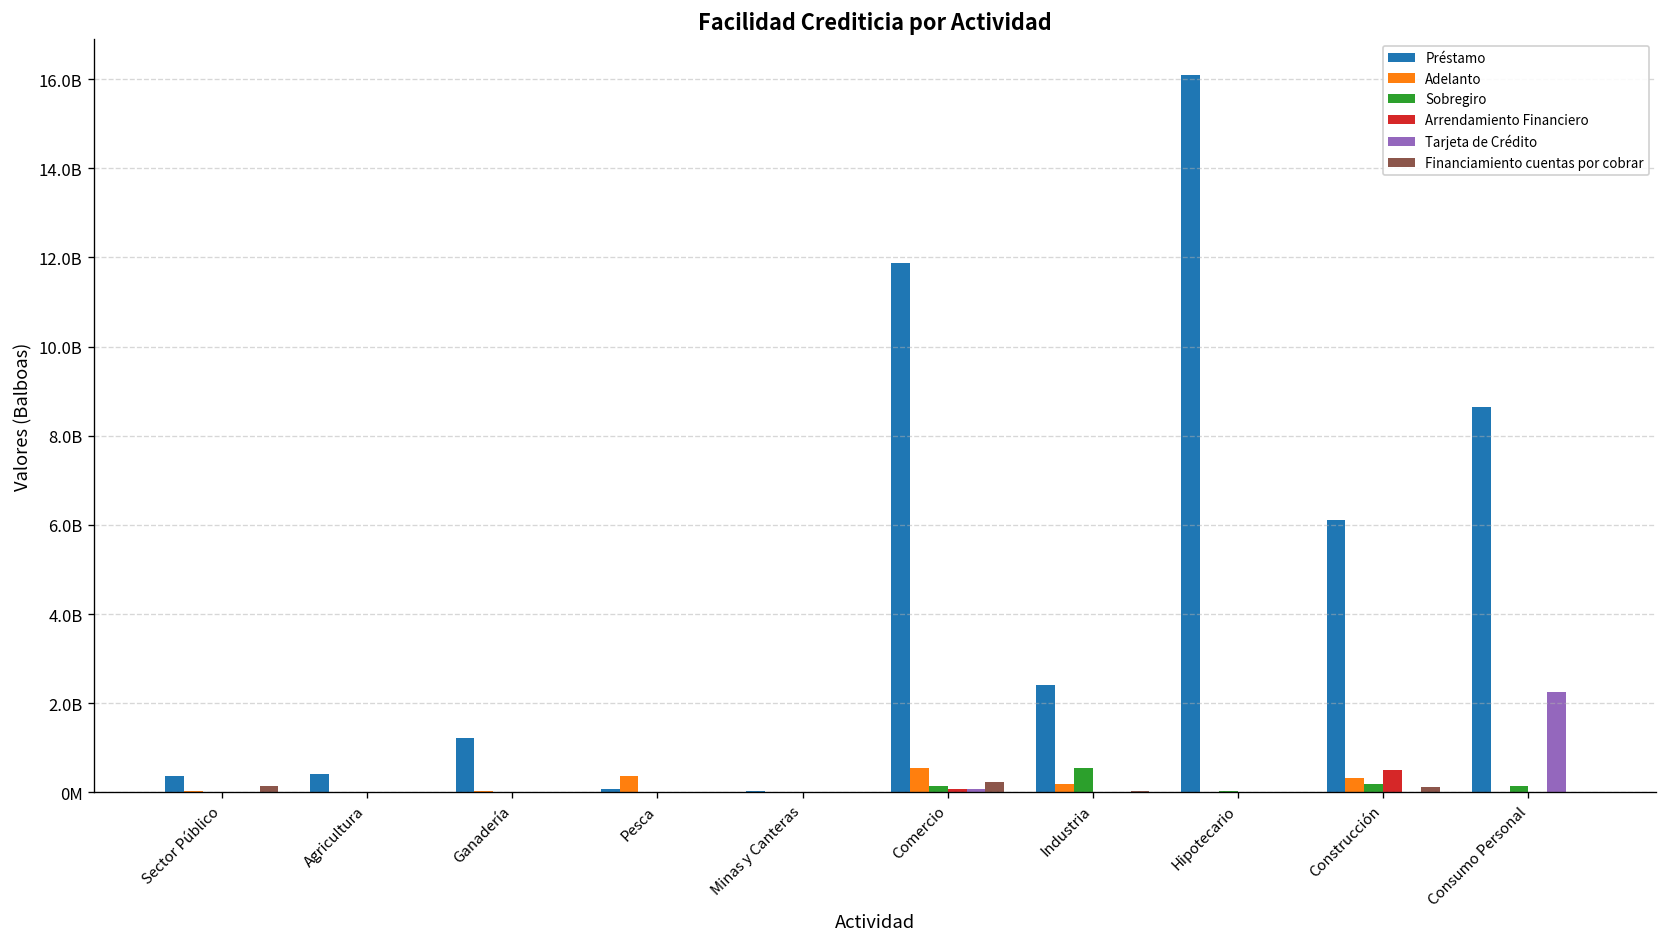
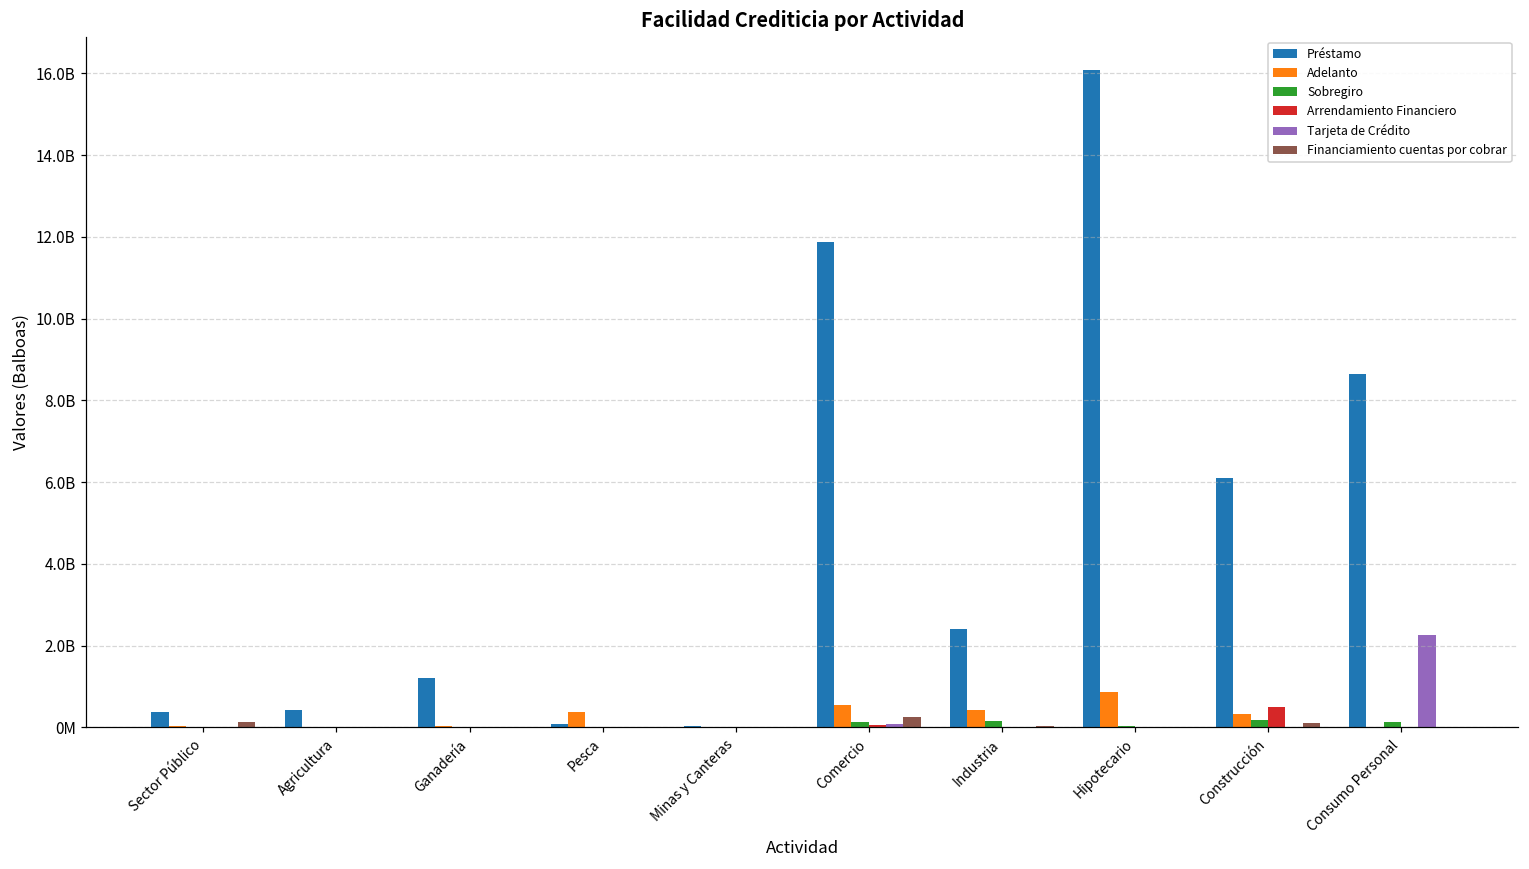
  {
    "Préstamo": {
      "Sector Público": 400000000,
      "Agricultura": 400000000,
      "Ganadería": 1200000000,
      "Pesca": 100000000,
      "Comercio": 11900000000,
      "Industria": 2400000000,
      "Hipotecario": 16100000000,
      "Construcción": 6100000000,
      "Consumo Personal": 8700000000
    },
    "Adelanto": {
      "Pesca": 400000000,
      "Comercio": 500000000,
-     "Industria": 200000000,
-     "Hipotecario": 0,
+     "Industria": 400000000,
+     "Hipotecario": 900000000,
      "Construcción": 300000000
    },
    "Sobregiro": {
      "Sector Público": 0,
      "Comercio": 100000000,
-     "Industria": 600000000,
+     "Industria": 200000000,
      "Construcción": 200000000,
      "Consumo Personal": 100000000
    },
    "Arrendamiento Financiero": {
      "Sector Público": 0,
      "Comercio": 100000000,
      "Construcción": 500000000
    },
    "Tarjeta de Crédito": {
      "Sector Público": 0,
      "Comercio": 100000000,
      "Consumo Personal": 2300000000
    },
    "Financiamiento cuentas por cobrar": {
      "Sector Público": 100000000,
      "Ganadería": 0,
      "Pesca": 0,
      "Minas y Canteras": 0,
      "Comercio": 200000000,
      "Hipotecario": 0,
      "Construcción": 100000000,
      "Consumo Personal": 0
    }
  }
